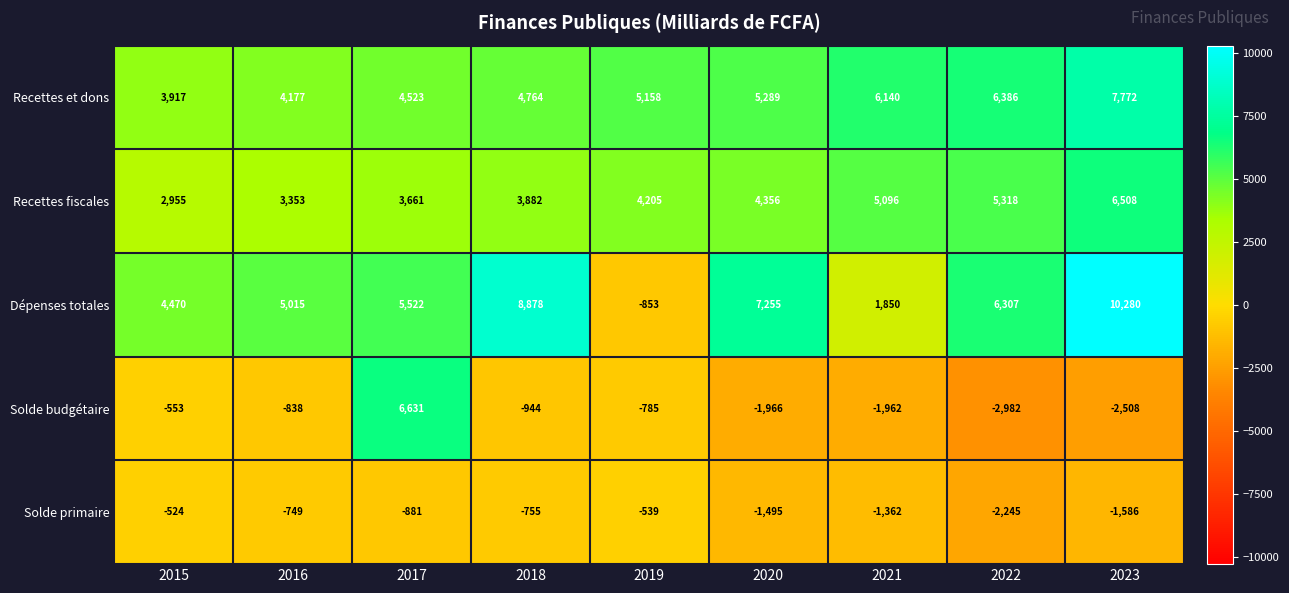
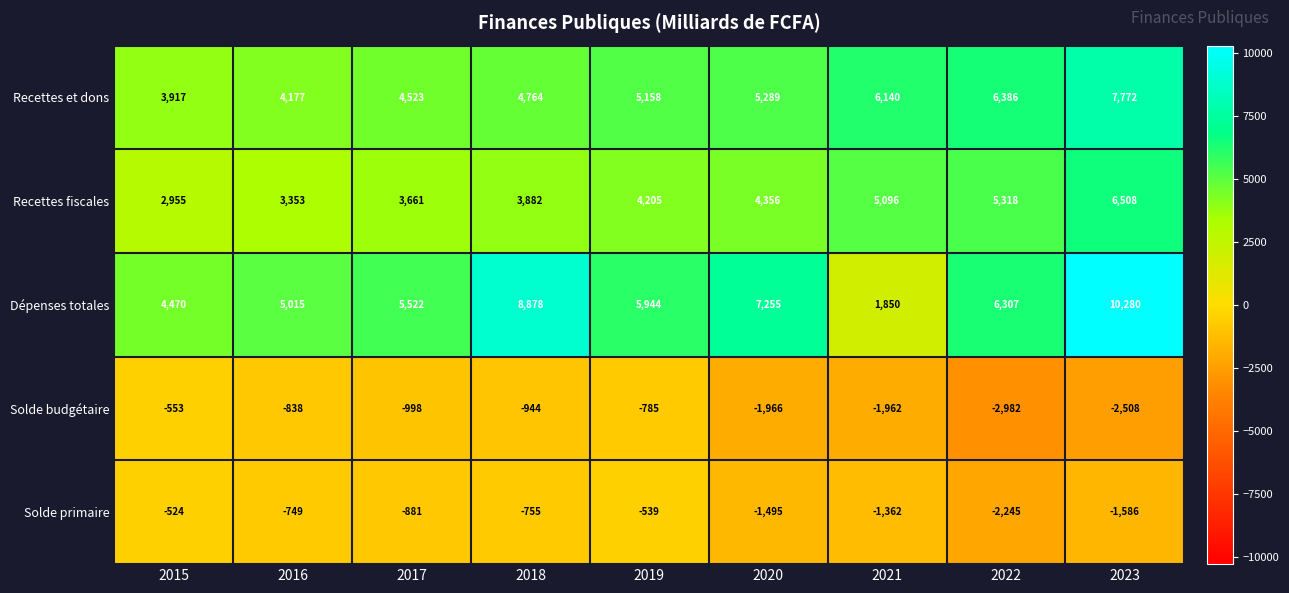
  {
    "Recettes et dons": {
      "2015": "3,917",
      "2016": "4,177",
      "2017": "4,523",
      "2018": "4,764",
      "2019": "5,158",
      "2020": "5,289",
      "2021": "6,140",
      "2022": "6,386",
      "2023": "7,772"
    },
    "Recettes fiscales": {
      "2015": "2,955",
      "2016": "3,353",
      "2017": "3,661",
      "2018": "3,882",
      "2019": "4,205",
      "2020": "4,356",
      "2021": "5,096",
      "2022": "5,318",
      "2023": "6,508"
    },
    "Dépenses totales": {
      "2015": "4,470",
      "2016": "5,015",
      "2017": "5,522",
      "2018": "8,878",
-     "2019": "-853",
+     "2019": "5,944",
      "2020": "7,255",
      "2021": "1,850",
      "2022": "6,307",
      "2023": "10,280"
    },
    "Solde budgétaire": {
      "2015": "-553",
      "2016": "-838",
-     "2017": "6,631",
+     "2017": "-998",
      "2018": "-944",
      "2019": "-785",
      "2020": "-1,966",
      "2021": "-1,962",
      "2022": "-2,982",
      "2023": "-2,508"
    },
    "Solde primaire": {
      "2015": "-524",
      "2016": "-749",
      "2017": "-881",
      "2018": "-755",
      "2019": "-539",
      "2020": "-1,495",
      "2021": "-1,362",
      "2022": "-2,245",
      "2023": "-1,586"
    }
  }
